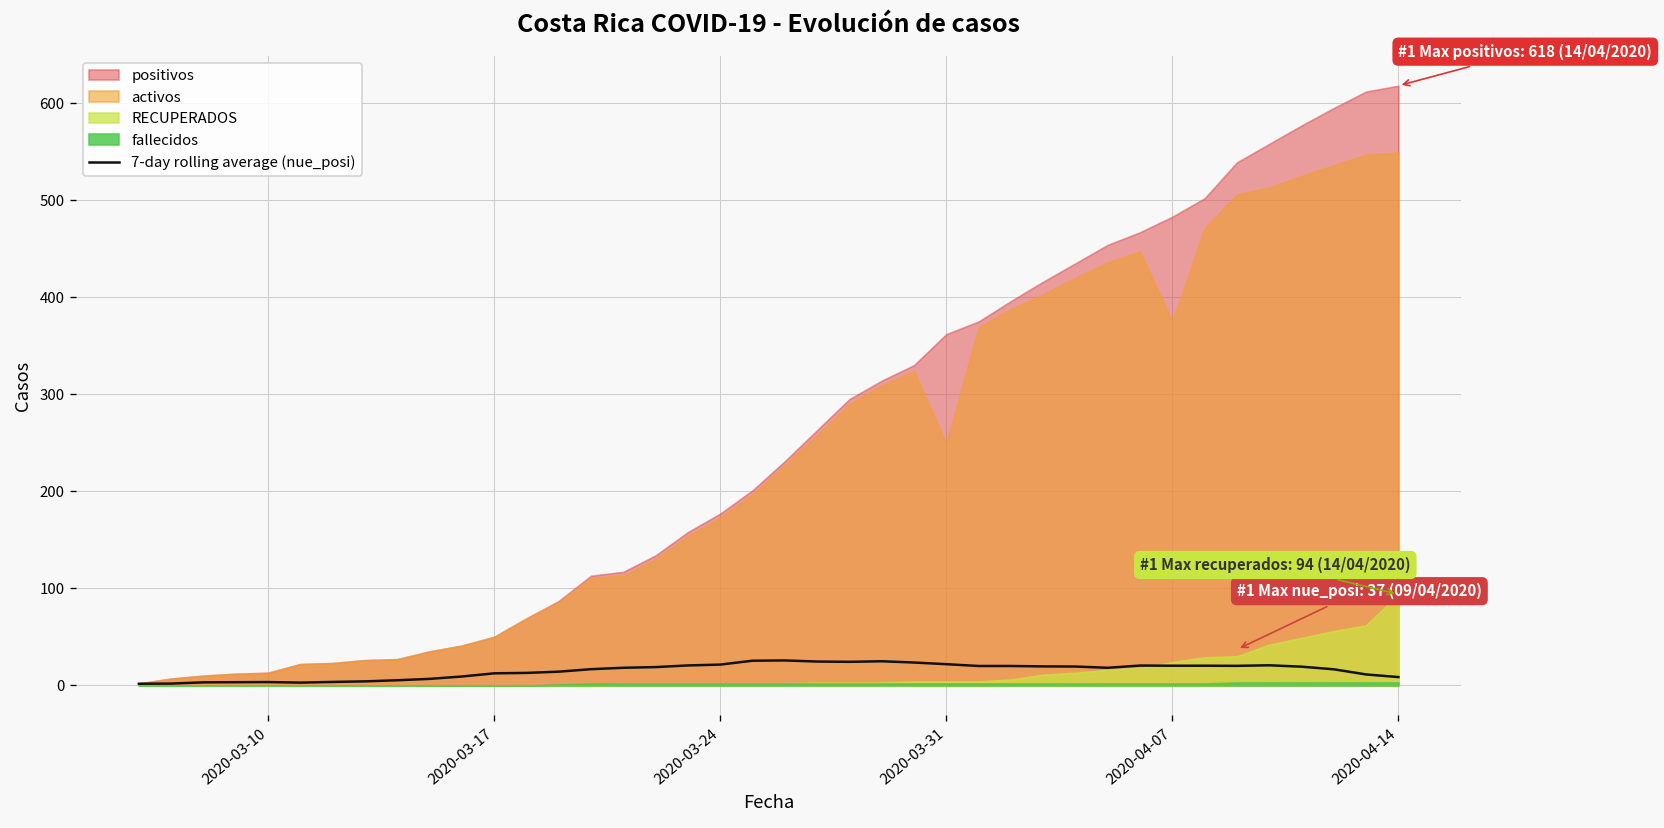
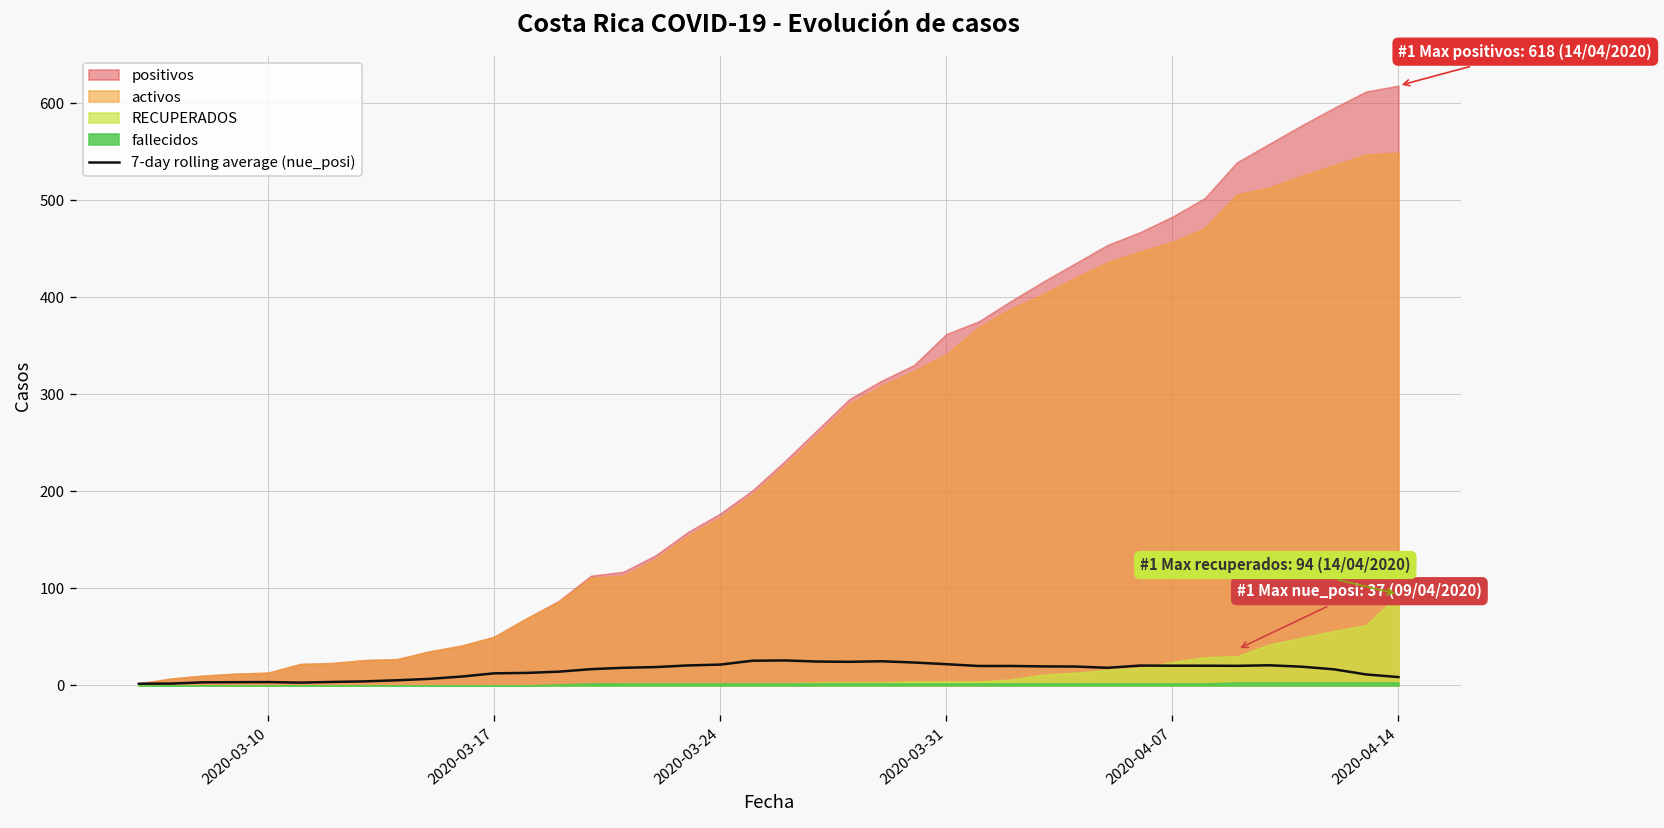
  {
    "7-day rolling average (nue_posi)": {
      "2020-03-10": 0,
      "2020-03-17": 10,
      "2020-03-24": 20,
      "2020-03-31": 20,
      "2020-04-07": 20,
      "2020-04-14": 10
    },
    "positivos": {
      "2020-03-24": 180,
      "2020-03-31": 360,
      "2020-04-07": 480
    },
    "activos": {
      "2020-03-24": 170,
-     "2020-03-31": 250,
-     "2020-04-07": 380,
+     "2020-03-31": 340,
+     "2020-04-07": 460,
      "2020-04-14": 550
    },
    "RECUPERADOS": {
      "2020-04-07": 20
    }
  }
